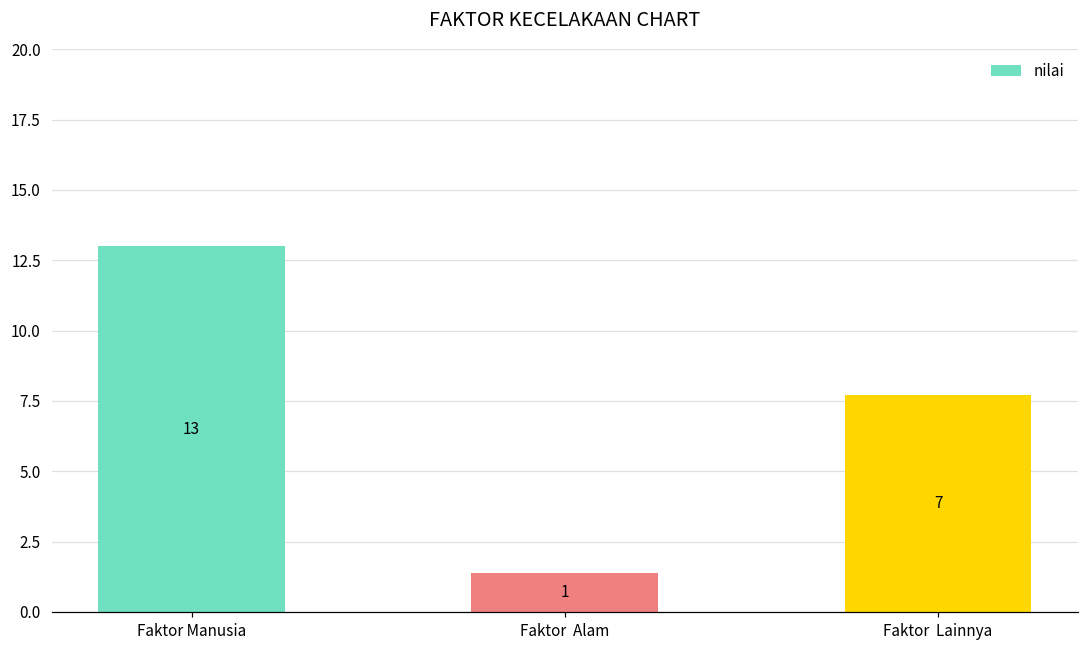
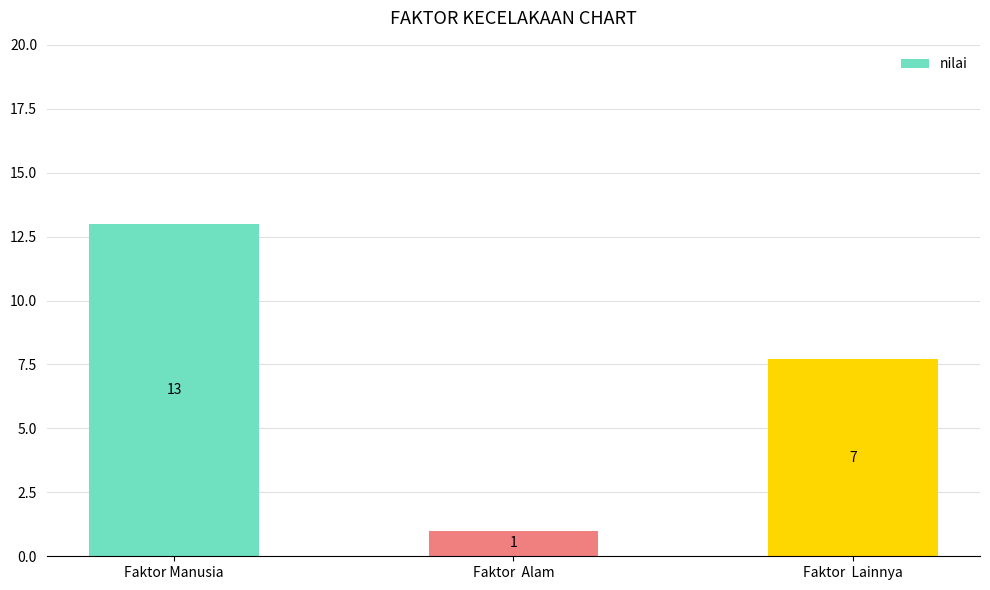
  {
-   "Faktor Alam": 1.4
+   "Faktor Alam": 1.0
  }
